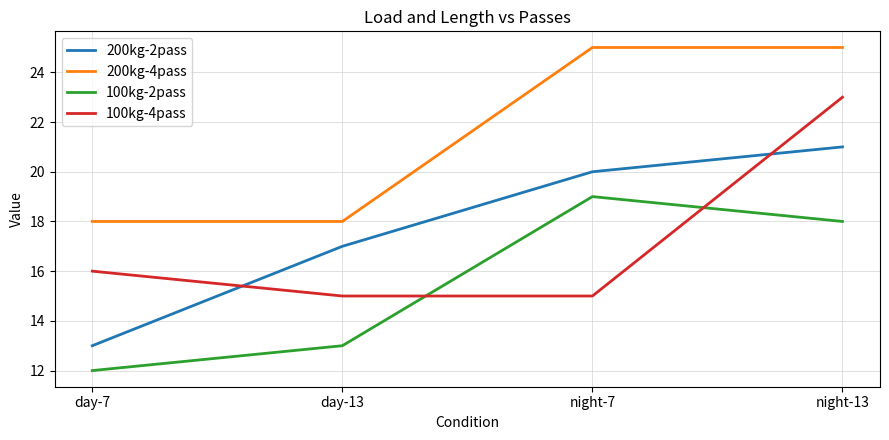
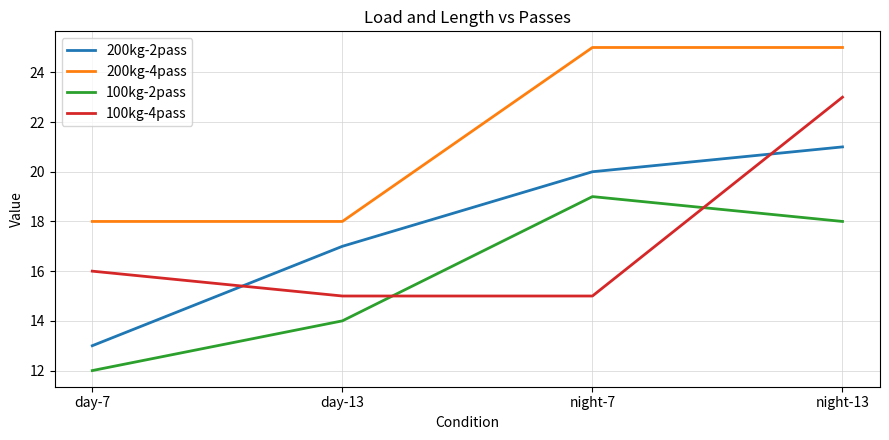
  {
    "200kg-2pass": {
      "day-7": 13,
      "day-13": 17,
      "night-7": 20,
      "night-13": 21
    },
    "200kg-4pass": {
      "day-7": 18,
      "day-13": 18,
      "night-7": 25,
      "night-13": 25
    },
    "100kg-2pass": {
      "day-7": 12,
-     "day-13": 13,
+     "day-13": 14,
      "night-7": 19,
      "night-13": 18
    },
    "100kg-4pass": {
      "day-7": 16,
      "day-13": 15,
      "night-7": 15,
      "night-13": 23
    }
  }
